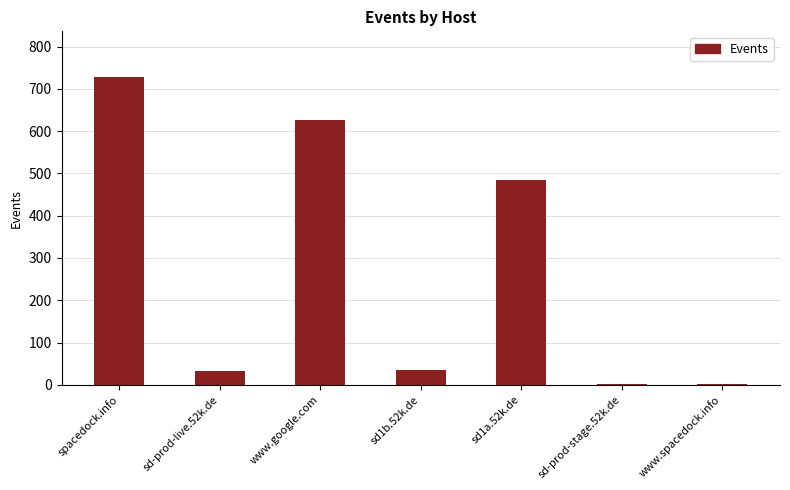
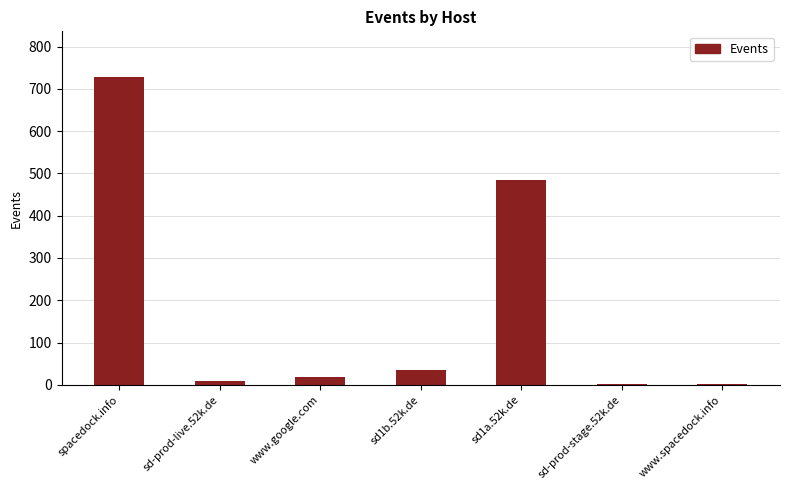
  {
    "spacedock.info": 730,
-   "sd-prod-live.52k.de": 30,
-   "www.google.com": 630,
+   "sd-prod-live.52k.de": 10,
+   "www.google.com": 20,
    "sd1b.52k.de": 40,
    "sd1a.52k.de": 490
  }
